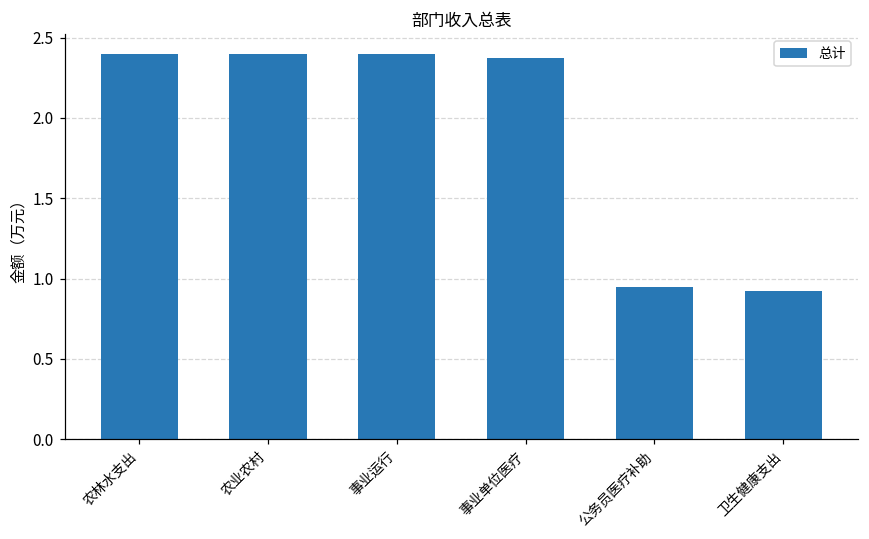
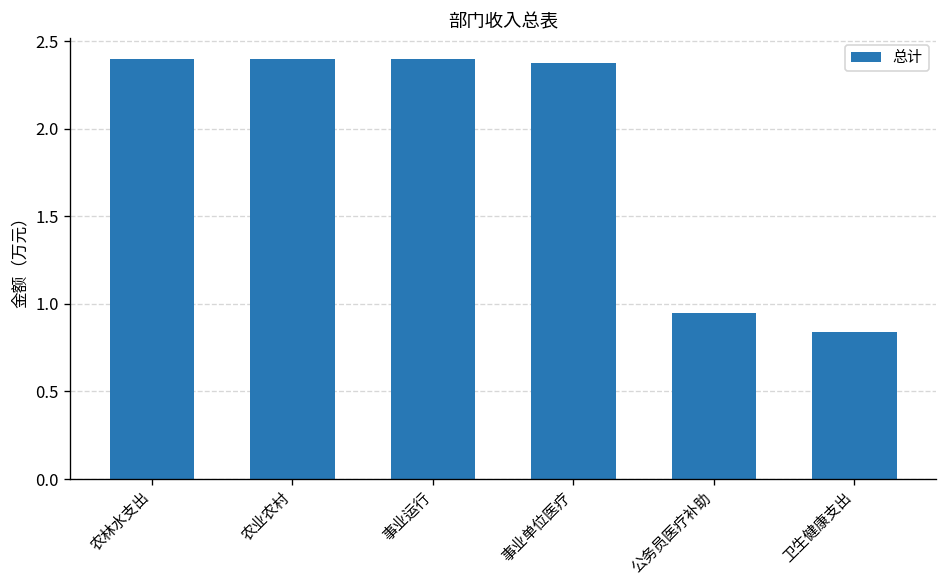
  {
    "农林水支出": 2.40,
    "农业农村": 2.40,
    "事业运行": 2.40,
    "事业单位医疗": 2.38,
    "公务员医疗补助": 0.95,
-   "卫生健康支出": 0.92
+   "卫生健康支出": 0.84
  }
